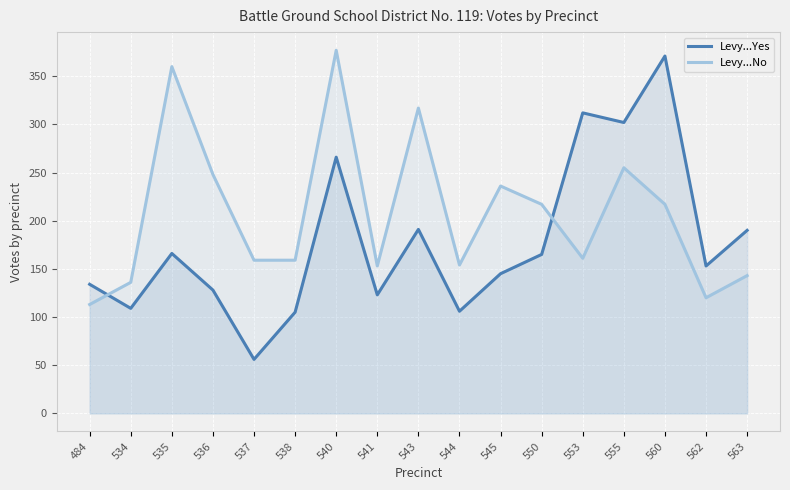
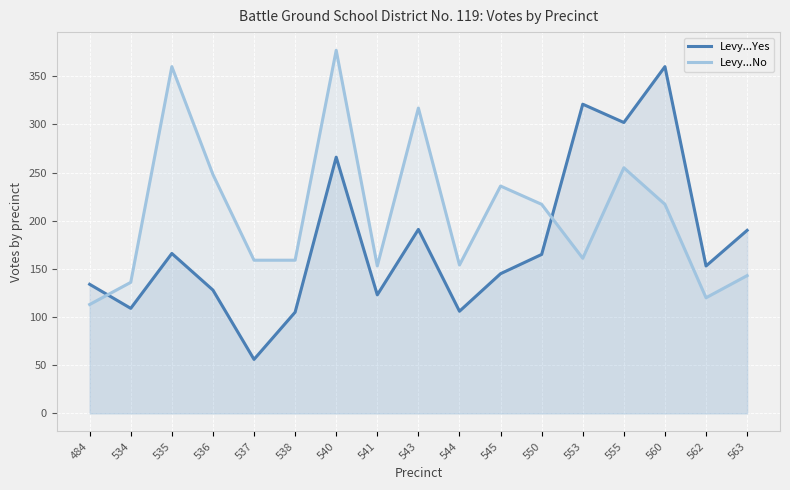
  {
    "Levy...Yes": {
      "484": 130,
      "534": 110,
      "535": 170,
      "536": 130,
      "537": 60,
      "538": 110,
      "540": 270,
      "541": 120,
      "543": 190,
      "544": 110,
      "545": 150,
      "550": 170,
-     "553": 310,
+     "553": 320,
      "555": 300,
-     "560": 370,
+     "560": 360,
      "562": 150,
      "563": 190
    },
    "Levy...No": {
      "484": 110,
      "534": 140,
      "535": 360,
      "536": 250,
      "537": 160,
      "538": 160,
      "540": 380,
      "541": 150,
      "543": 320,
      "544": 150,
      "545": 240,
      "550": 220,
      "553": 160,
      "555": 260,
      "560": 220,
      "562": 120,
      "563": 140
    }
  }
